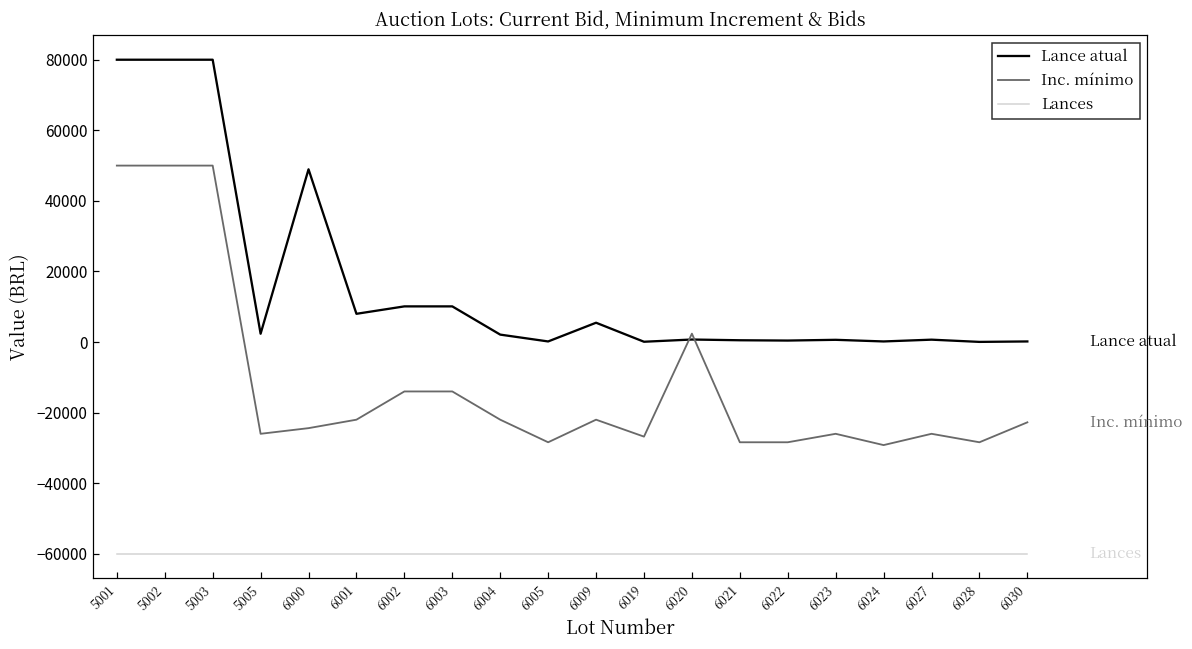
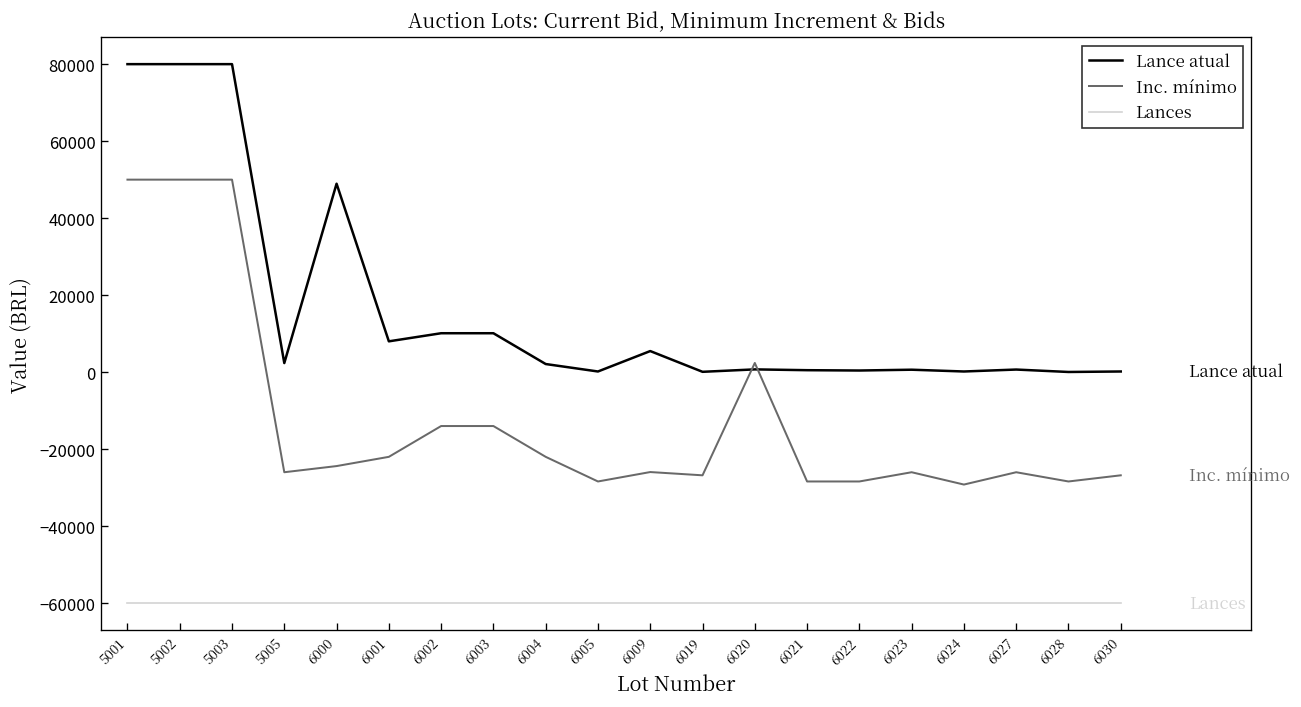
  {
    "Lance atual": {
      "5001": 80000,
      "5002": 80000,
      "5003": 80000,
      "5005": 2000,
      "6000": 49000,
      "6001": 8000,
      "6002": 10000,
      "6003": 10000,
      "6004": 2000,
      "6005": 0,
      "6009": 5000,
      "6019": 0,
      "6020": 1000,
      "6021": 1000,
      "6022": 0,
      "6023": 1000,
      "6024": 0,
      "6027": 1000,
      "6028": 0,
      "6030": 0
    },
    "Inc. mínimo": {
      "5001": 50000,
      "5002": 50000,
      "5003": 50000,
      "5005": -26000,
      "6000": -24000,
      "6001": -22000,
      "6002": -14000,
      "6003": -14000,
      "6004": -22000,
      "6005": -28000,
-     "6009": -22000,
+     "6009": -26000,
      "6019": -27000,
      "6020": 2000,
      "6021": -28000,
      "6022": -28000,
      "6023": -26000,
      "6024": -29000,
      "6027": -26000,
      "6028": -28000,
-     "6030": -23000
+     "6030": -27000
    },
    "Lances": {
      "5001": -60000,
      "5002": -60000,
      "5003": -60000,
      "5005": -60000,
      "6000": -60000,
      "6001": -60000,
      "6002": -60000,
      "6003": -60000,
      "6004": -60000,
      "6005": -60000,
      "6009": -60000,
      "6019": -60000,
      "6020": -60000,
      "6021": -60000,
      "6022": -60000,
      "6023": -60000,
      "6024": -60000,
      "6027": -60000,
      "6028": -60000,
      "6030": -60000
    }
  }
